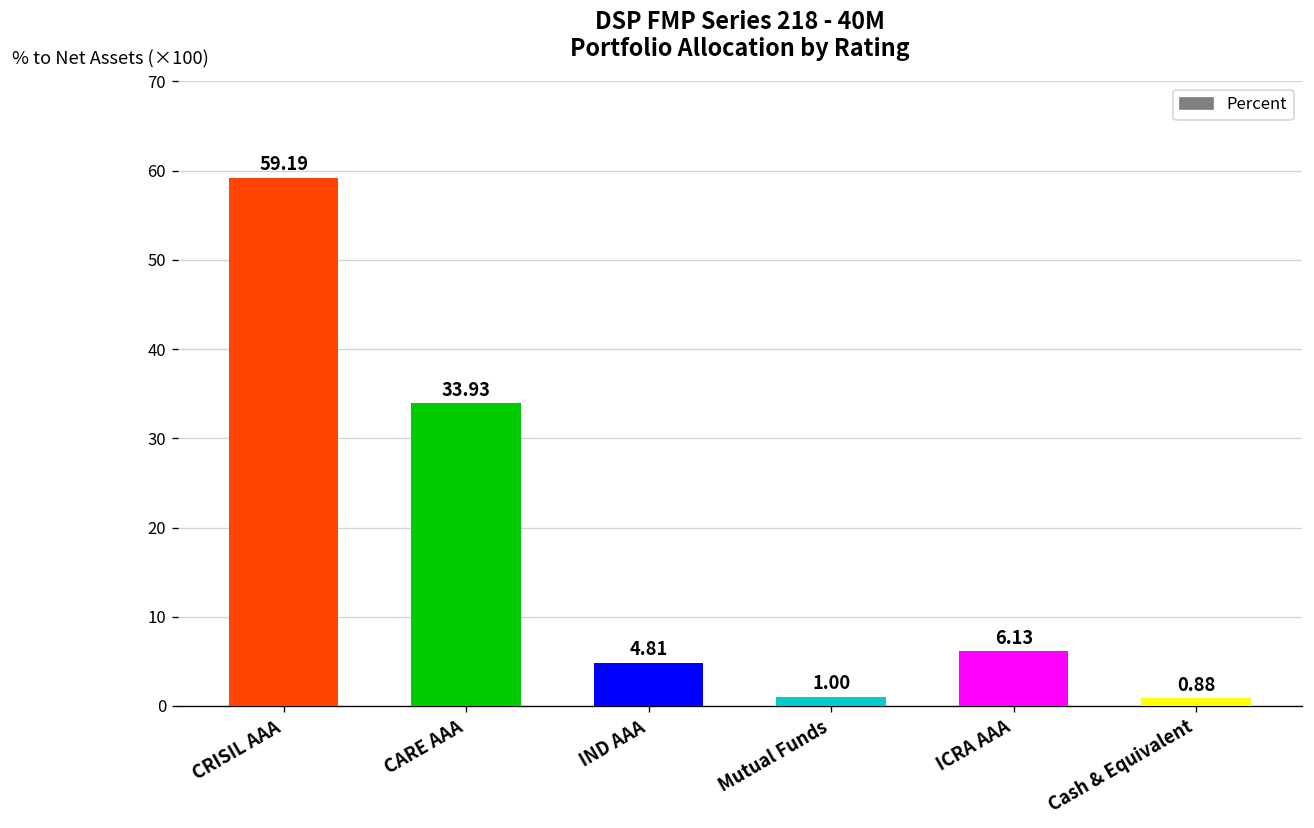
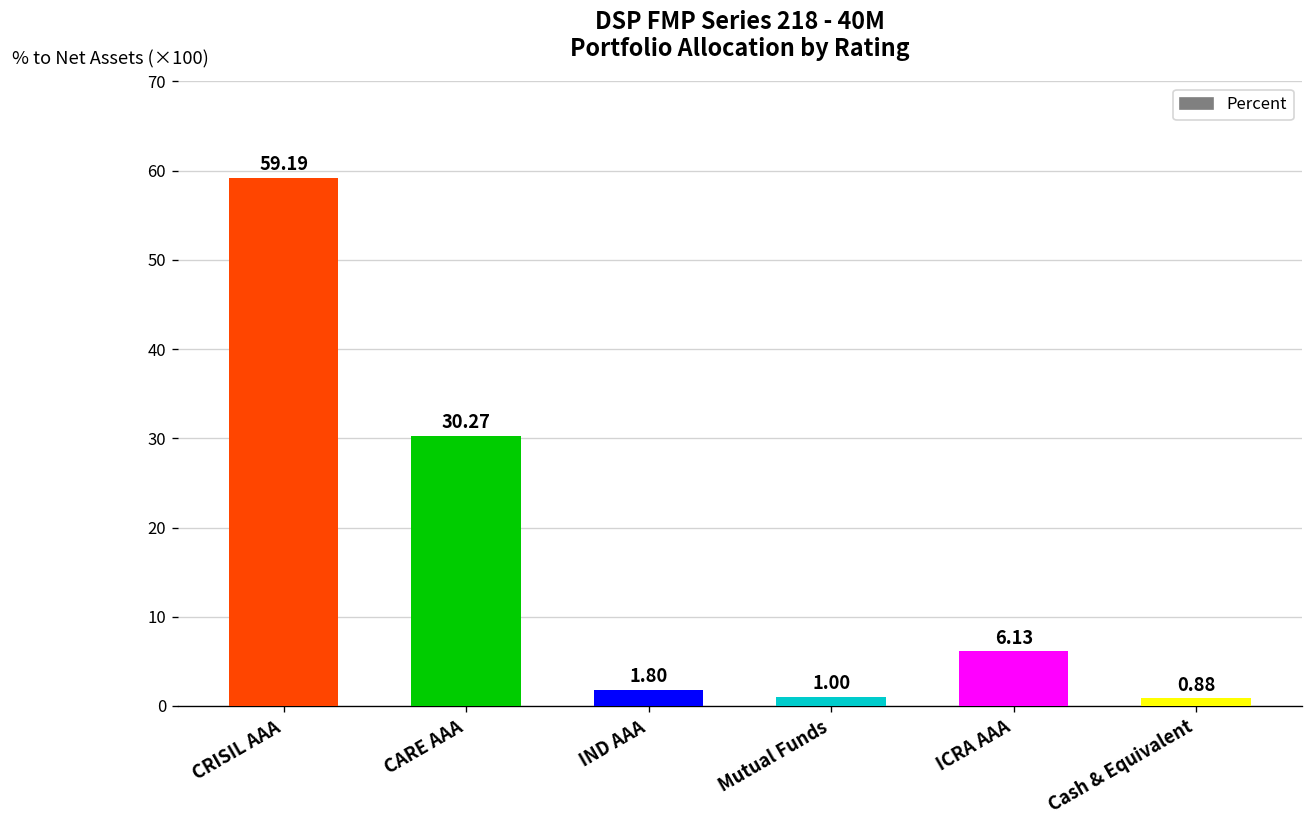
  {
    "CRISIL AAA": 59.19,
-   "CARE AAA": 33.93,
-   "IND AAA": 4.81,
+   "CARE AAA": 30.27,
+   "IND AAA": 1.80,
    "Mutual Funds": 1.00,
    "ICRA AAA": 6.13,
    "Cash & Equivalent": 0.88
  }
